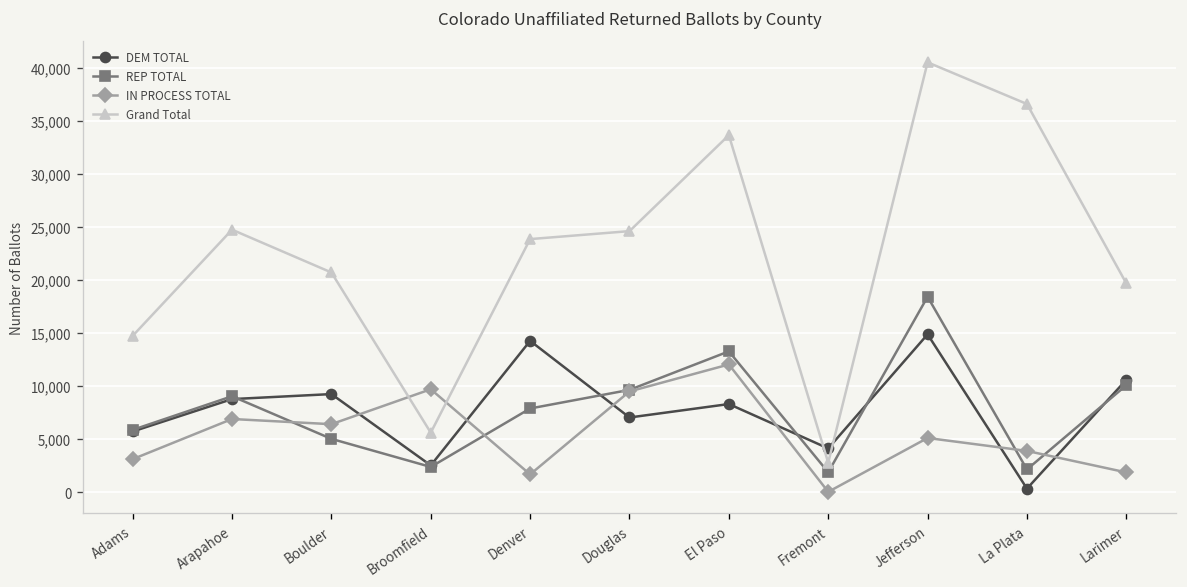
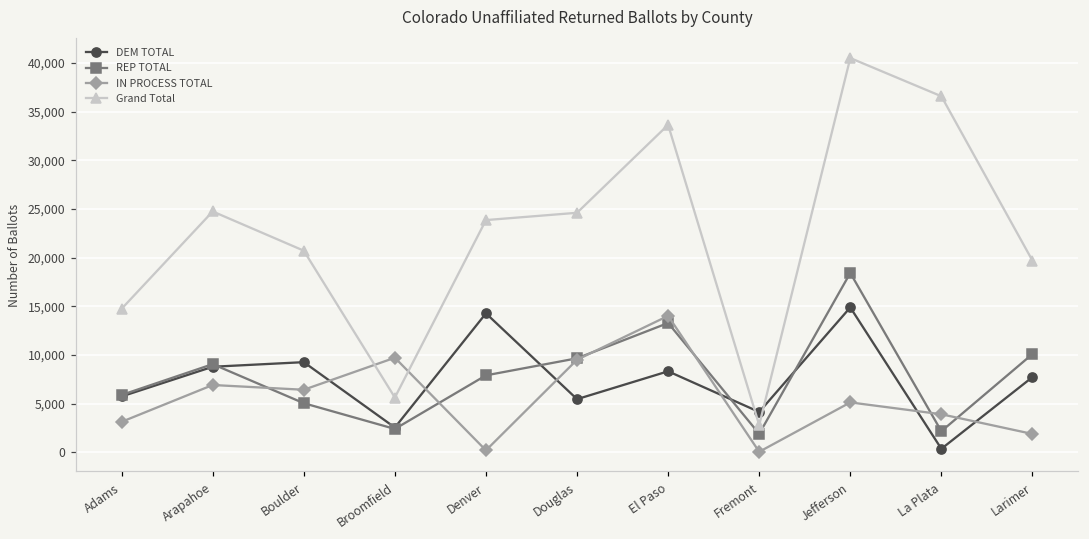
  {
    "DEM TOTAL": {
      "Boulder": "9,000",
      "Denver": "14,000",
-     "Douglas": "7,000",
+     "Douglas": "5,000",
      "El Paso": "8,000",
      "Fremont": "4,000",
      "Jefferson": "15,000",
      "La Plata": "0",
-     "Larimer": "11,000"
+     "Larimer": "8,000"
    },
    "REP TOTAL": {
      "Boulder": "5,000",
      "Denver": "8,000",
      "El Paso": "13,000",
      "Fremont": "2,000",
      "Jefferson": "18,000",
      "La Plata": "2,000",
      "Larimer": "10,000"
    },
    "IN PROCESS TOTAL": {
      "Adams": "3,000",
      "Arapahoe": "7,000",
      "Boulder": "6,000",
      "Broomfield": "10,000",
-     "Denver": "2,000",
-     "El Paso": "12,000",
+     "Denver": "0",
+     "El Paso": "14,000",
      "Fremont": "0",
      "Jefferson": "5,000",
      "La Plata": "4,000",
      "Larimer": "2,000"
    },
    "Grand Total": {
      "Adams": "15,000",
      "Arapahoe": "25,000",
      "Boulder": "21,000",
      "Broomfield": "6,000",
      "Denver": "24,000",
      "Douglas": "25,000",
      "El Paso": "34,000",
      "Fremont": "3,000",
      "Jefferson": "41,000",
      "La Plata": "37,000",
      "Larimer": "20,000"
    }
  }
